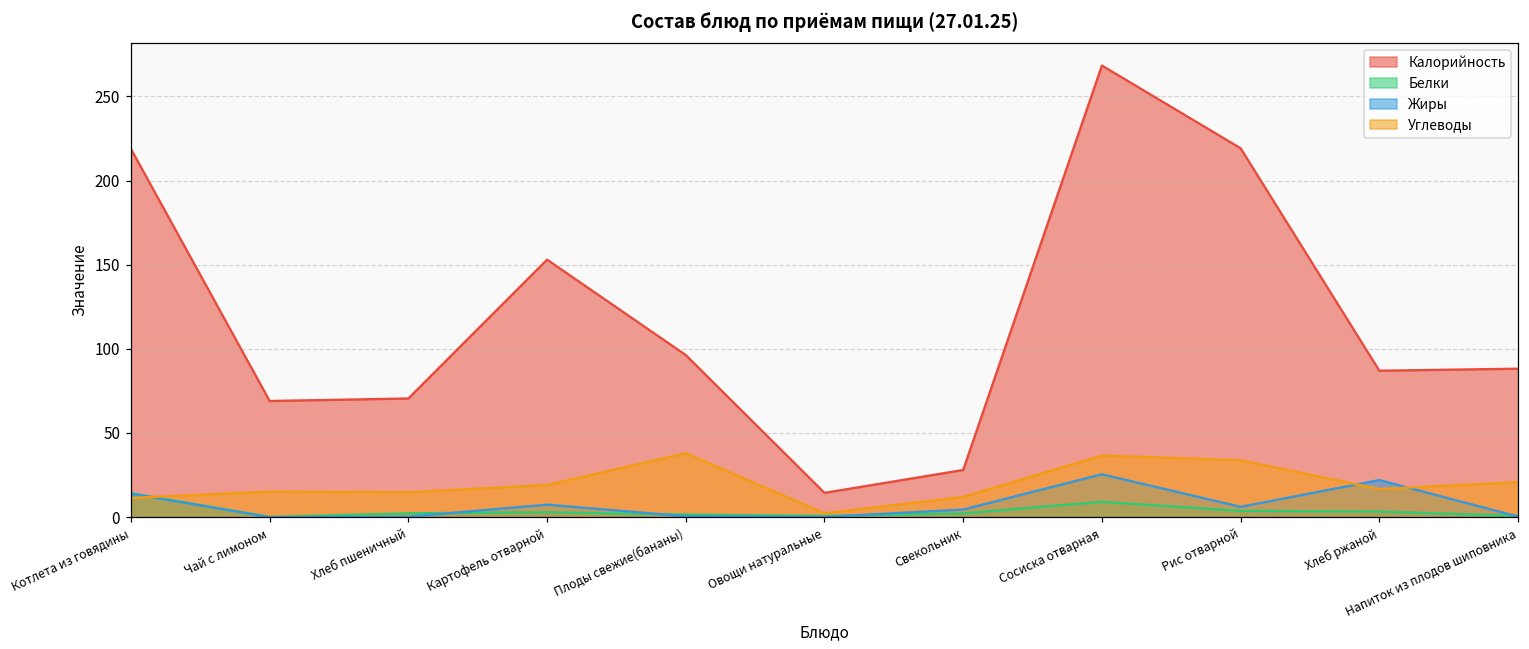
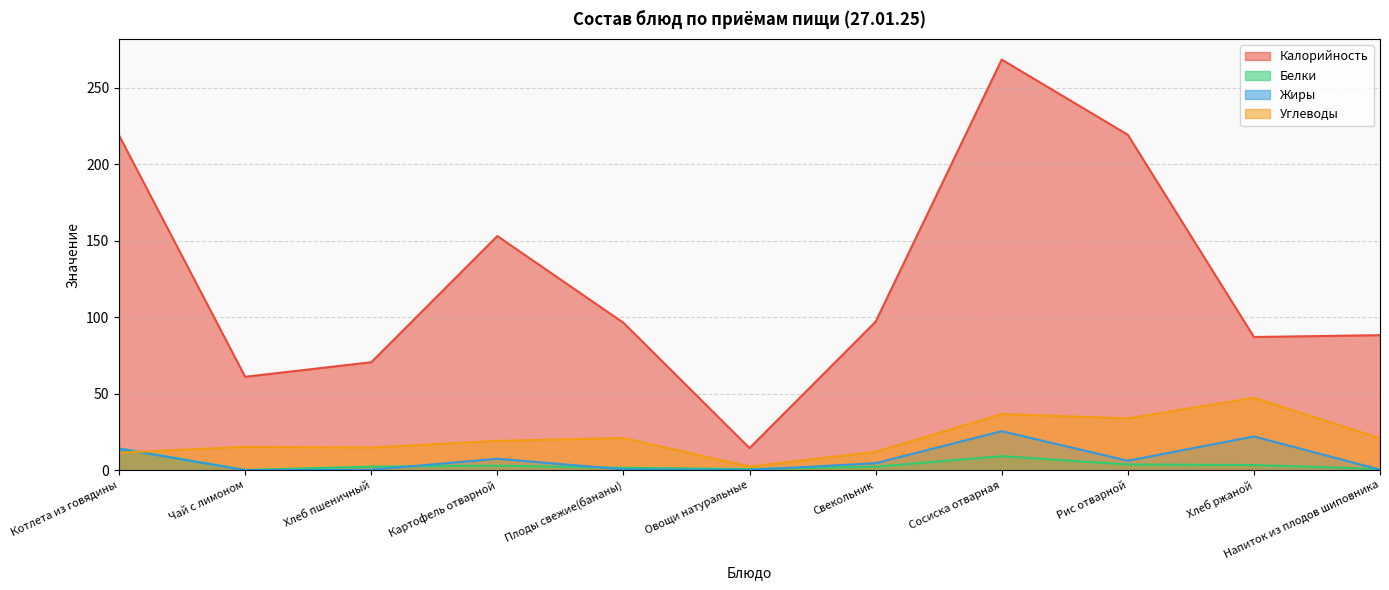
  {
    "Калорийность": {
      "Котлета из говядины": 219,
-     "Чай с лимоном": 69,
+     "Чай с лимоном": 61,
      "Хлеб пшеничный": 71,
      "Картофель отварной": 153,
      "Плоды свежие(бананы)": 96,
      "Овощи натуральные": 14,
-     "Свекольник": 28,
+     "Свекольник": 97,
      "Сосиска отварная": 268,
      "Рис отварной": 219,
      "Хлеб ржаной": 87,
      "Напиток из плодов шиповника": 88
    },
    "Белки": {
      "Хлеб пшеничный": 2,
      "Картофель отварной": 3,
      "Свекольник": 2,
      "Сосиска отварная": 9,
      "Рис отварной": 4,
      "Хлеб ржаной": 3
    },
    "Жиры": {
      "Хлеб пшеничный": 0,
      "Картофель отварной": 7,
      "Свекольник": 5,
      "Сосиска отварная": 25,
      "Рис отварной": 6,
      "Хлеб ржаной": 22
    },
    "Углеводы": {
      "Котлета из говядины": 11,
      "Чай с лимоном": 15,
      "Хлеб пшеничный": 15,
      "Картофель отварной": 19,
-     "Плоды свежие(бананы)": 38,
+     "Плоды свежие(бананы)": 21,
      "Свекольник": 12,
      "Сосиска отварная": 37,
      "Рис отварной": 34,
-     "Хлеб ржаной": 17,
+     "Хлеб ржаной": 47,
      "Напиток из плодов шиповника": 21
    }
  }
